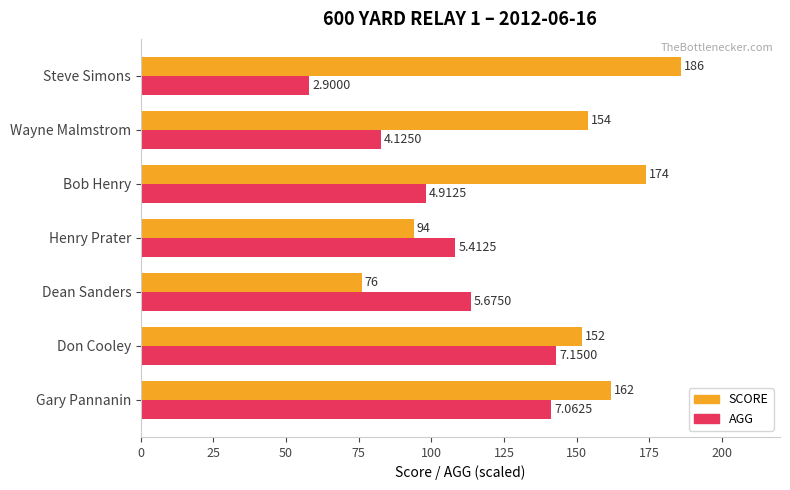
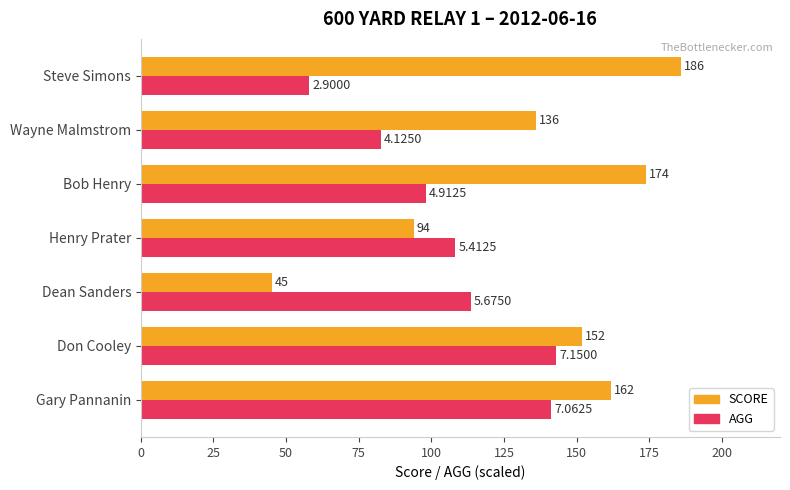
  {
    "SCORE": {
      "Steve Simons": 186,
-     "Wayne Malmstrom": 154,
+     "Wayne Malmstrom": 136,
      "Bob Henry": 174,
      "Henry Prater": 94,
-     "Dean Sanders": 76,
+     "Dean Sanders": 45,
      "Don Cooley": 152,
      "Gary Pannanin": 162
    }
  }
